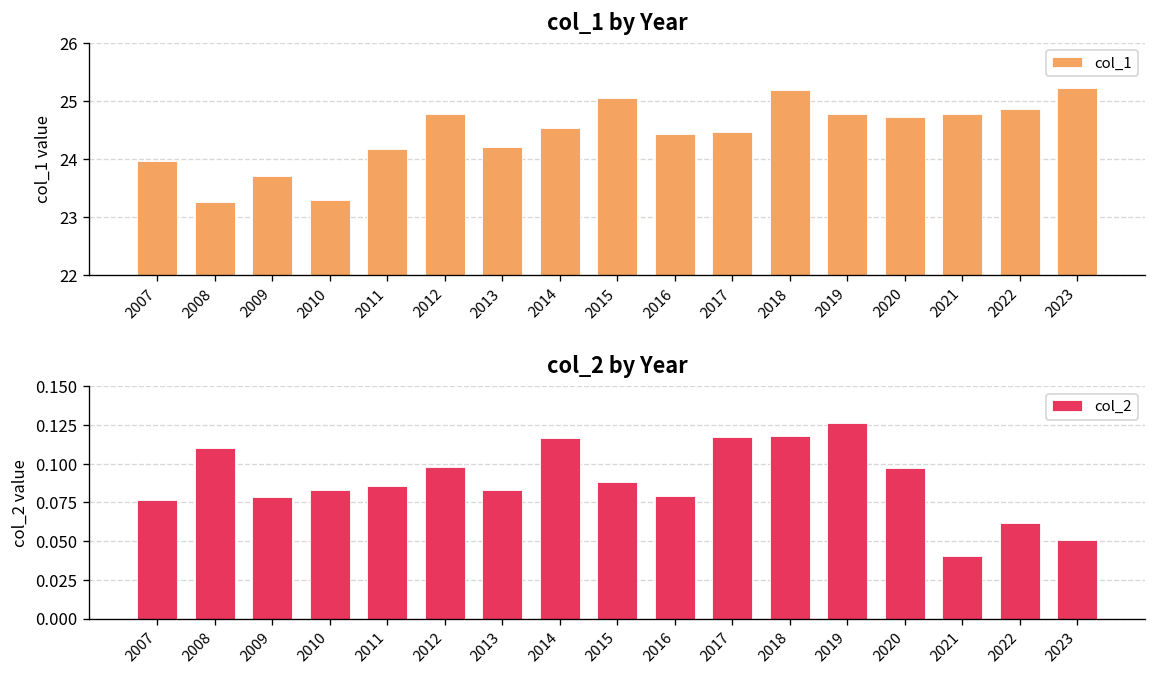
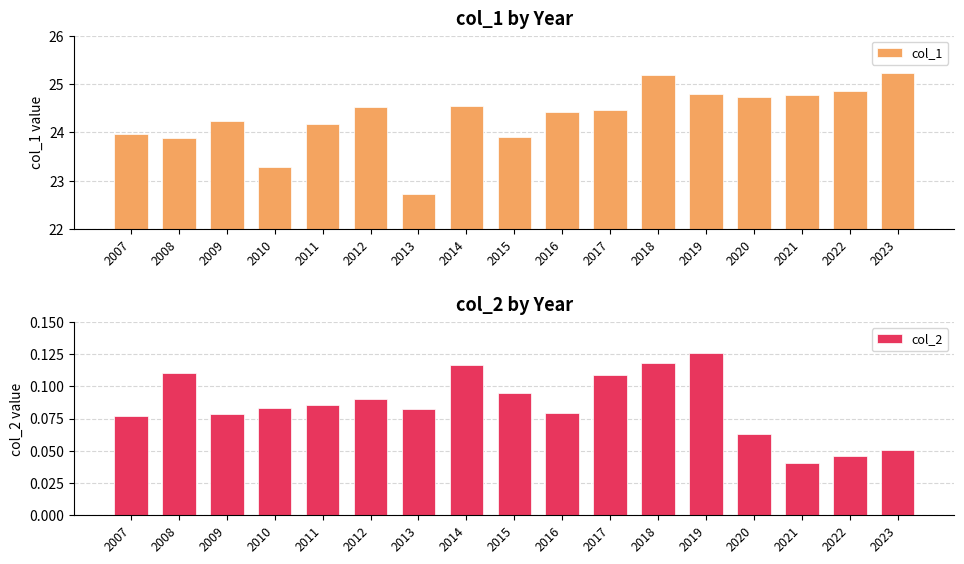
  {
    "col_1 by Year": {
      "2007": 24.0,
-     "2008": 23.3,
-     "2009": 23.7,
+     "2008": 23.9,
+     "2009": 24.2,
      "2010": 23.3,
      "2011": 24.2,
-     "2012": 24.8,
-     "2013": 24.2,
+     "2012": 24.5,
+     "2013": 22.7,
      "2014": 24.5,
-     "2015": 25.1,
+     "2015": 23.9,
      "2016": 24.4,
      "2017": 24.5,
      "2018": 25.2,
      "2019": 24.8,
      "2020": 24.7,
      "2021": 24.8,
      "2022": 24.9,
      "2023": 25.2
    },
    "col_2 by Year": {
      "2007": 0.077,
      "2008": 0.110,
      "2009": 0.078,
      "2010": 0.083,
      "2011": 0.086,
-     "2012": 0.098,
+     "2012": 0.090,
      "2013": 0.083,
      "2014": 0.116,
-     "2015": 0.088,
+     "2015": 0.095,
      "2016": 0.079,
-     "2017": 0.117,
+     "2017": 0.109,
      "2018": 0.118,
      "2019": 0.126,
-     "2020": 0.097,
+     "2020": 0.063,
      "2021": 0.040,
-     "2022": 0.061,
+     "2022": 0.046,
      "2023": 0.051
    }
  }
